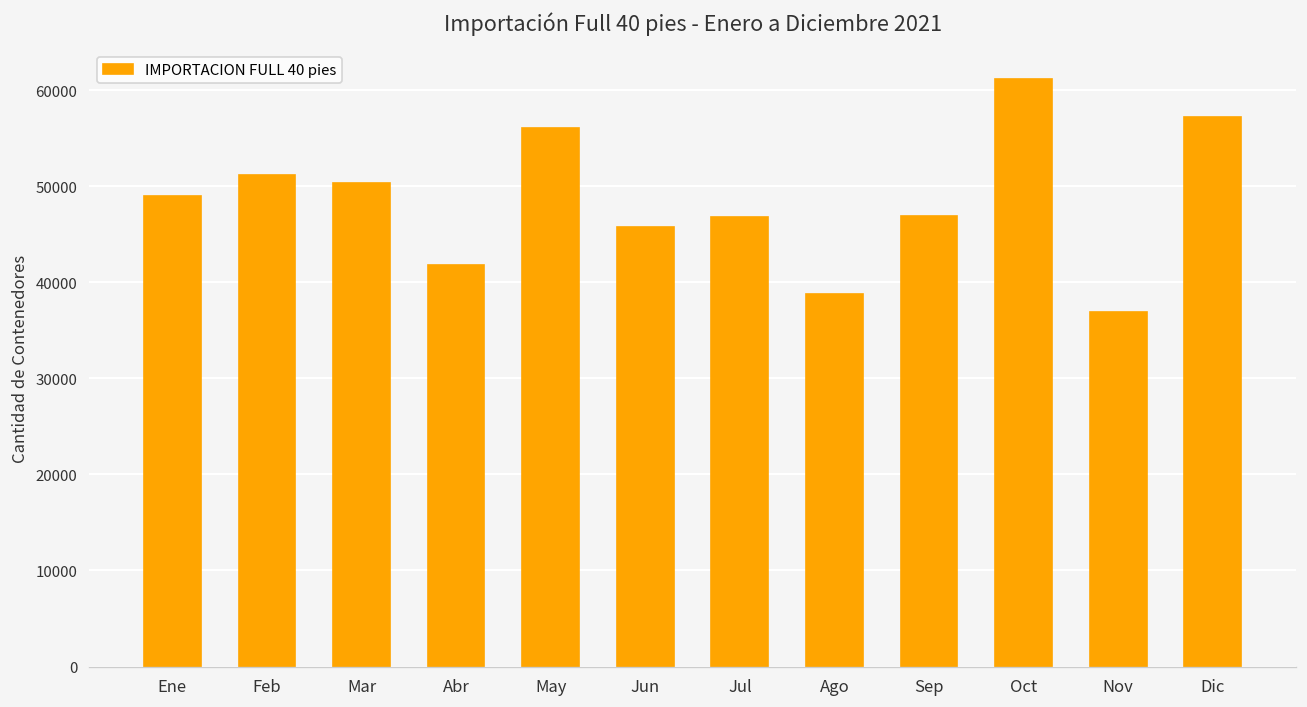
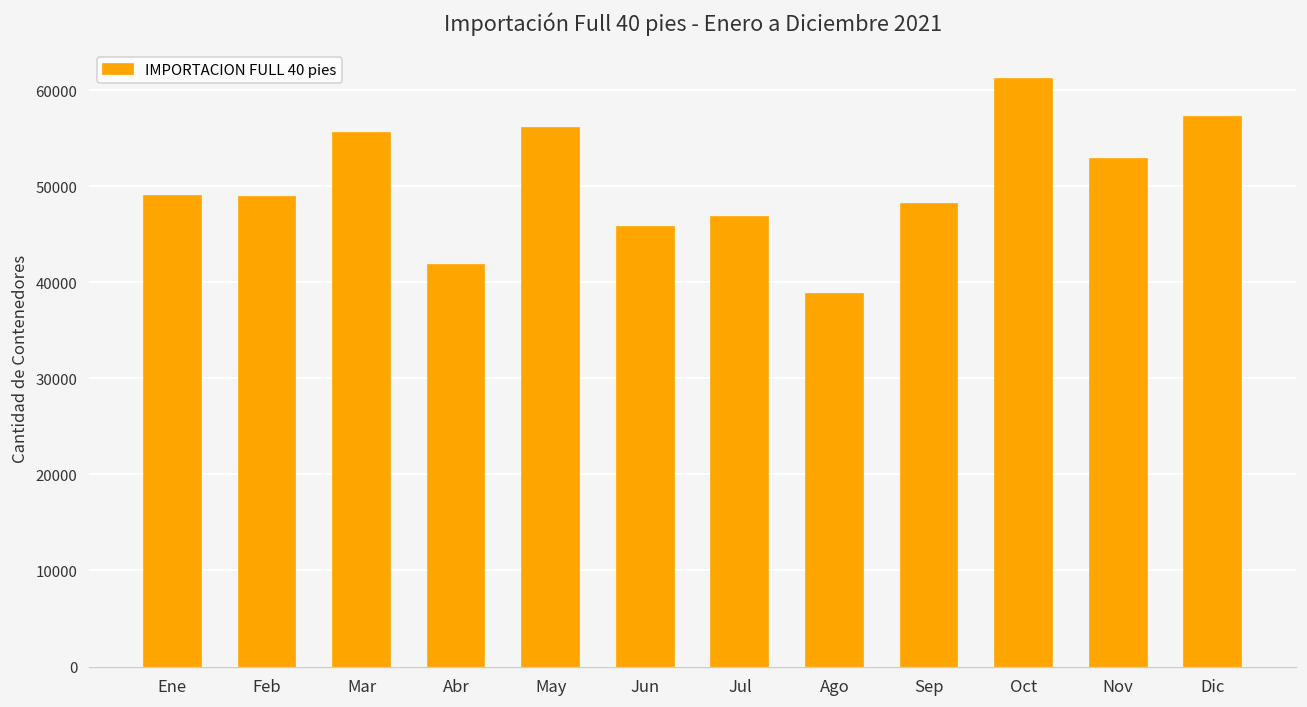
  {
    "Ene": 49000,
-   "Feb": 51000,
-   "Mar": 50000,
+   "Feb": 49000,
+   "Mar": 56000,
    "Abr": 42000,
    "May": 56000,
    "Jun": 46000,
    "Jul": 47000,
    "Ago": 39000,
-   "Sep": 47000,
+   "Sep": 48000,
    "Oct": 61000,
-   "Nov": 37000,
+   "Nov": 53000,
    "Dic": 57000
  }
